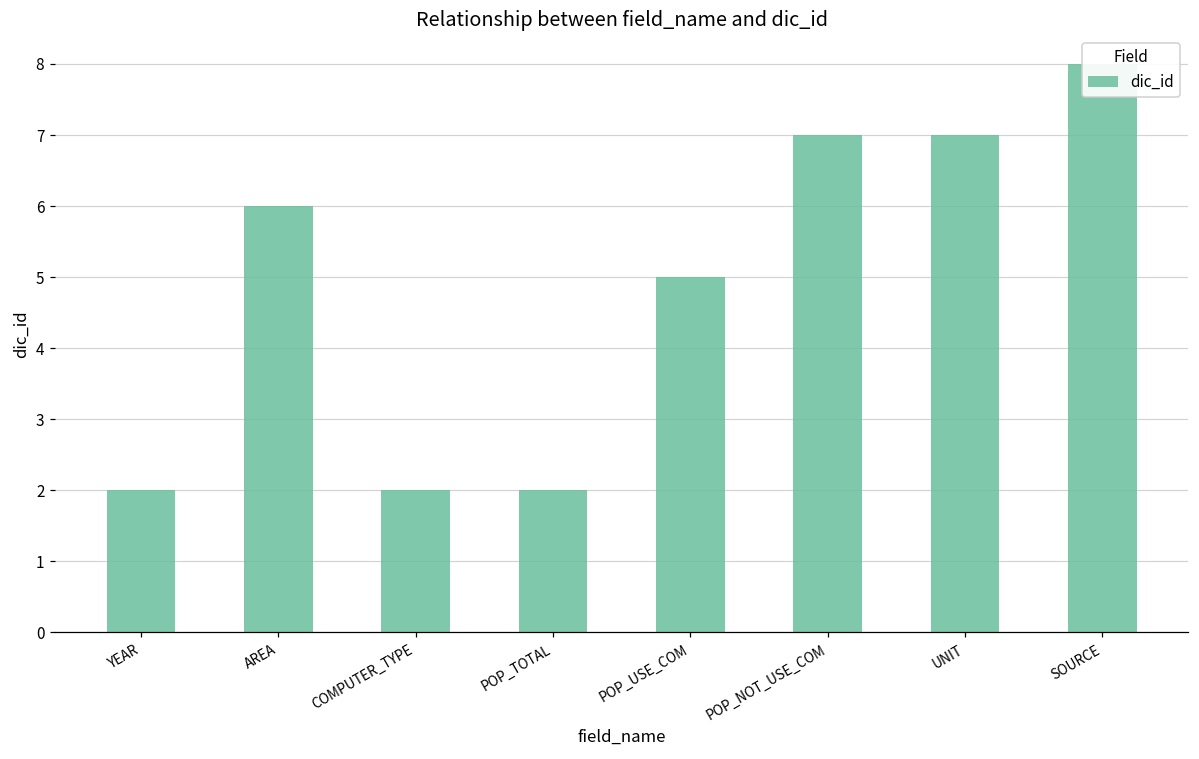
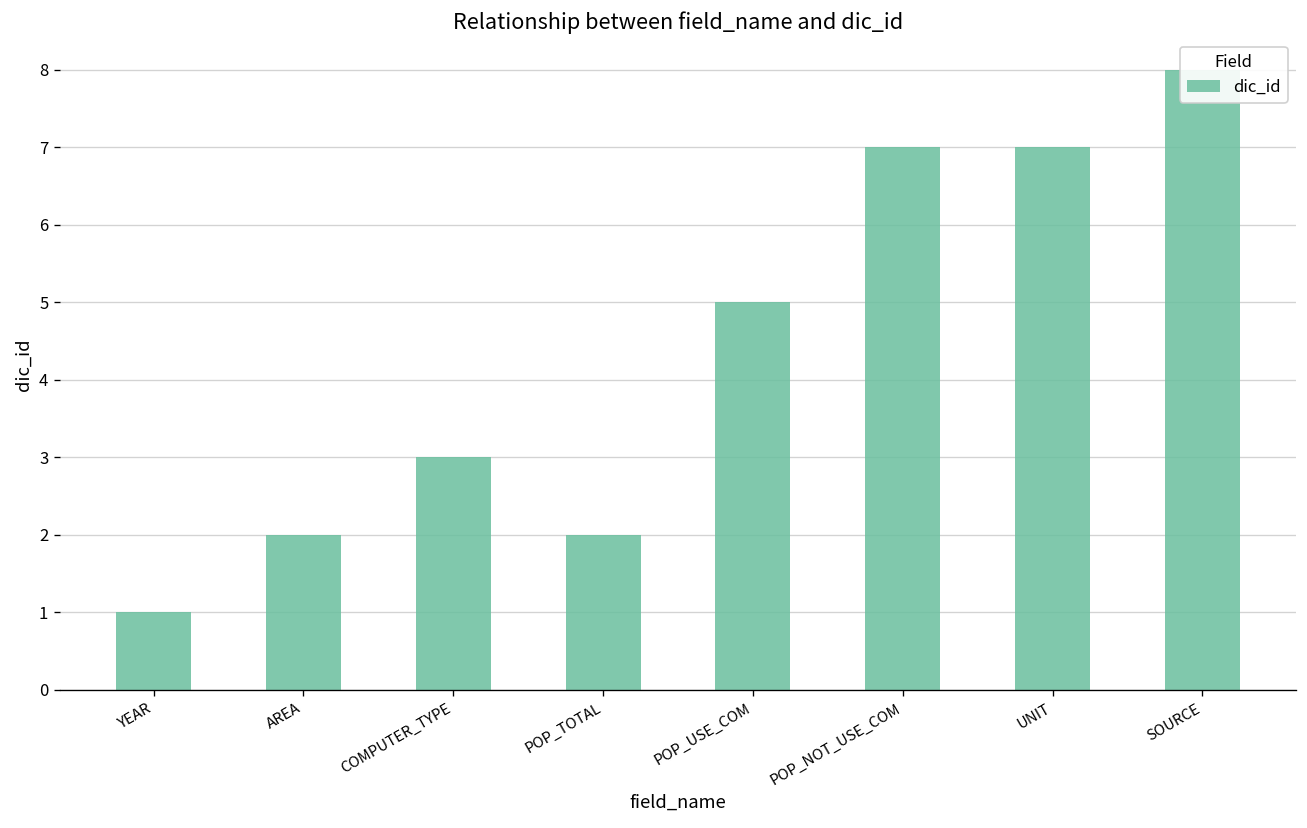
  {
-   "YEAR": 2,
-   "AREA": 6,
-   "COMPUTER_TYPE": 2,
+   "YEAR": 1,
+   "AREA": 2,
+   "COMPUTER_TYPE": 3,
    "POP_TOTAL": 2,
    "POP_USE_COM": 5,
    "POP_NOT_USE_COM": 7,
    "UNIT": 7
  }
